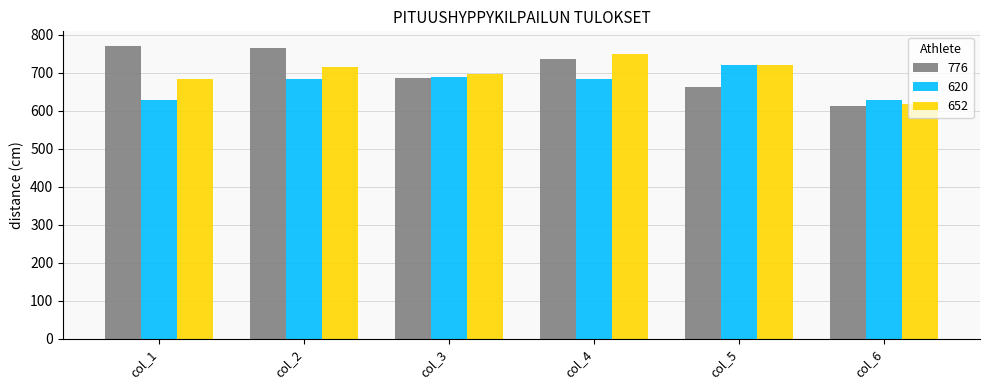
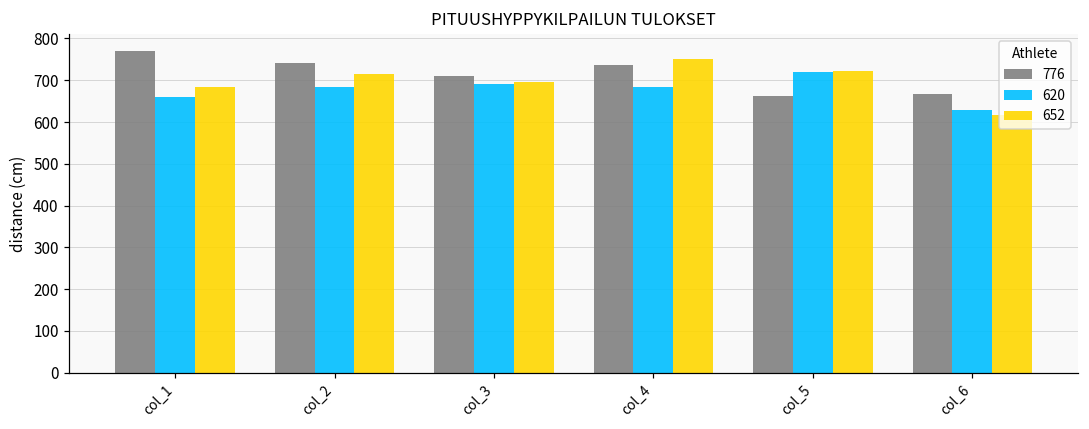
  {
    "776": {
      "col_1": 770,
-     "col_2": 770,
-     "col_3": 690,
+     "col_2": 740,
+     "col_3": 710,
      "col_4": 740,
      "col_5": 660,
-     "col_6": 610
+     "col_6": 670
    },
    "620": {
-     "col_1": 630,
+     "col_1": 660,
      "col_2": 680,
      "col_3": 690,
      "col_4": 690,
      "col_5": 720,
      "col_6": 630
    },
    "652": {
      "col_1": 680,
      "col_2": 720,
      "col_3": 700,
      "col_4": 750,
      "col_5": 720
    }
  }
